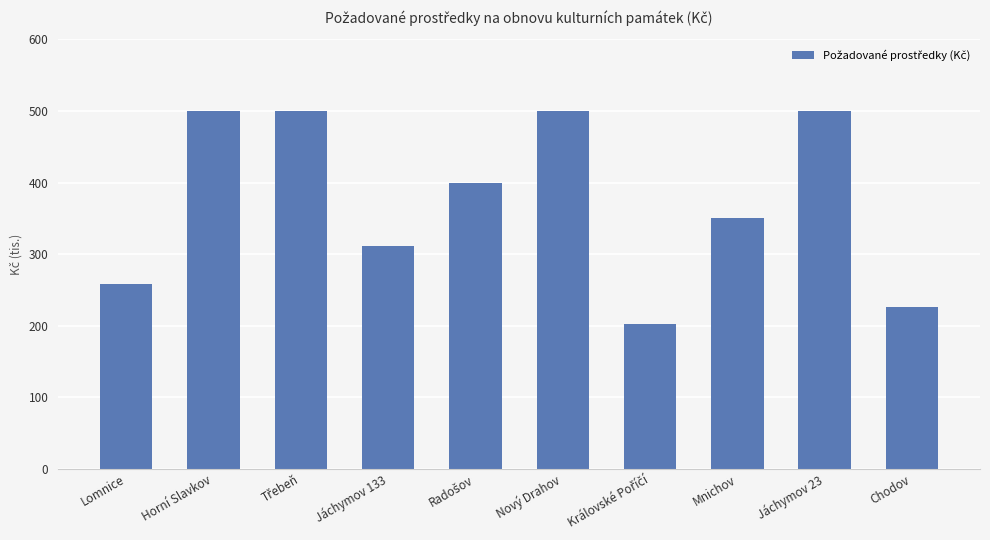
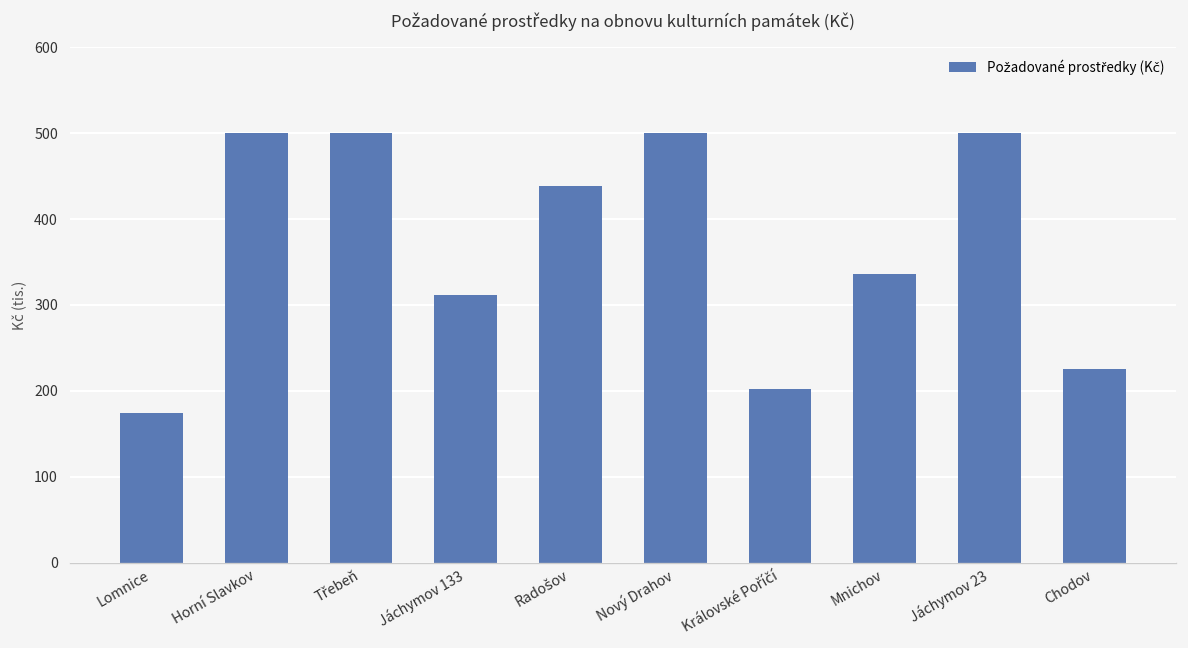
  {
-   "Lomnice": 260,
+   "Lomnice": 170,
    "Horní Slavkov": 500,
    "Třebeň": 500,
    "Jáchymov 133": 310,
-   "Radošov": 400,
+   "Radošov": 440,
    "Nový Drahov": 500,
    "Královské Poříčí": 200,
-   "Mnichov": 350,
+   "Mnichov": 340,
    "Jáchymov 23": 500,
    "Chodov": 230
  }
